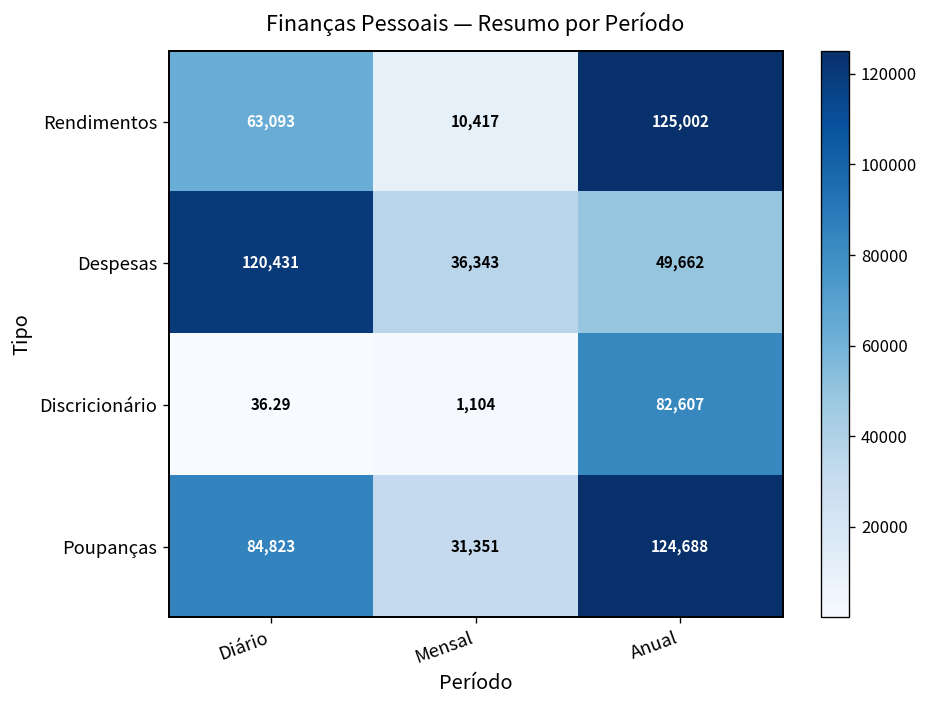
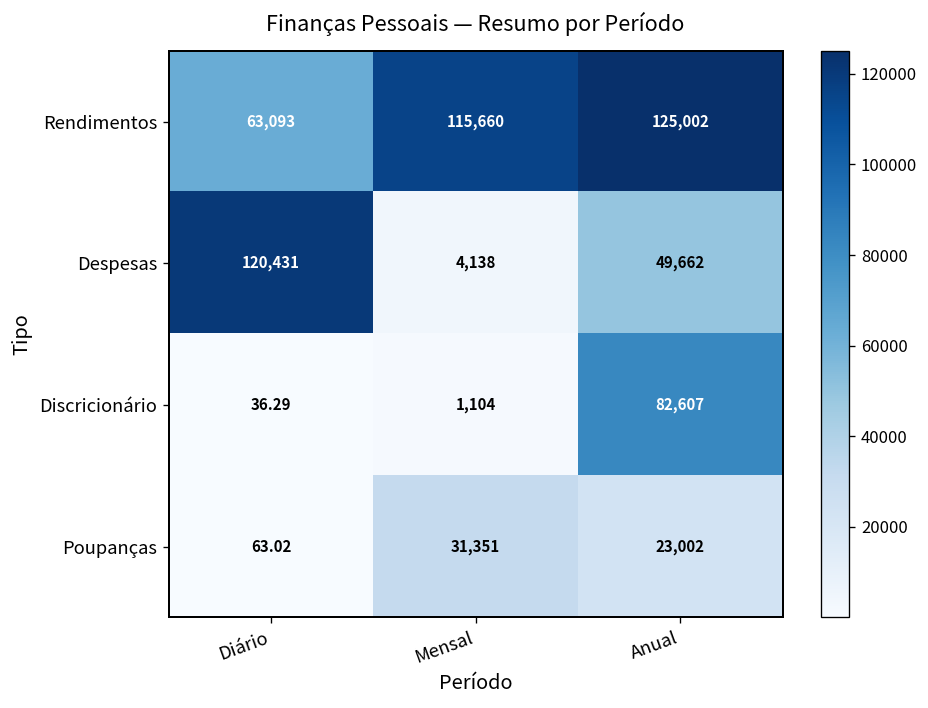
  {
    "Rendimentos": {
      "Diário": "63,093",
-     "Mensal": "10,417",
+     "Mensal": "115,660",
      "Anual": "125,002"
    },
    "Despesas": {
      "Diário": "120,431",
-     "Mensal": "36,343",
+     "Mensal": "4,138",
      "Anual": "49,662"
    },
    "Discricionário": {
      "Diário": "36.29",
      "Mensal": "1,104",
      "Anual": "82,607"
    },
    "Poupanças": {
-     "Diário": "84,823",
+     "Diário": "63.02",
      "Mensal": "31,351",
-     "Anual": "124,688"
+     "Anual": "23,002"
    }
  }
